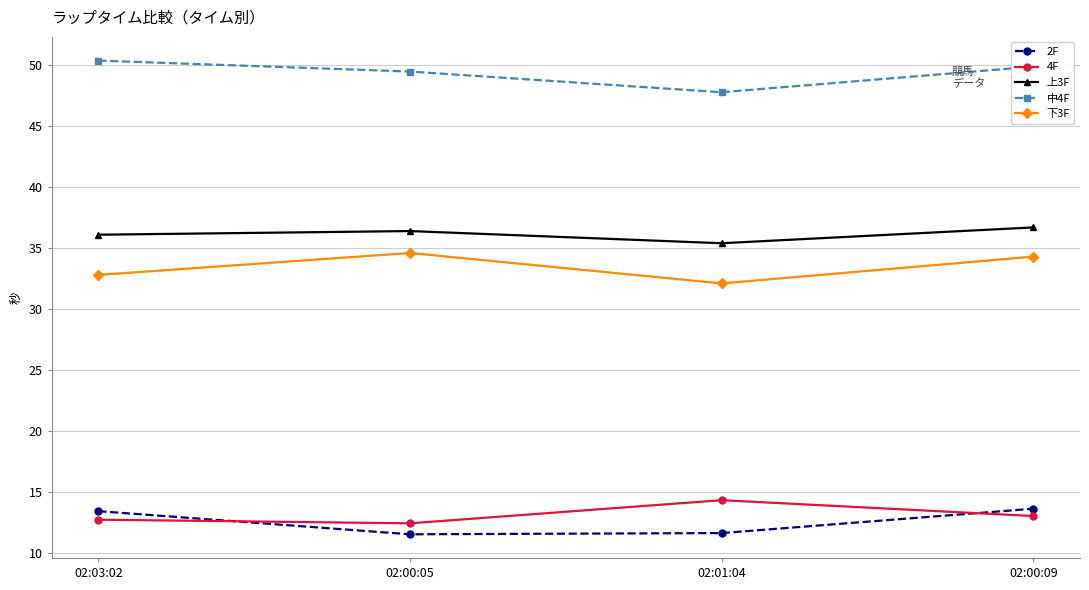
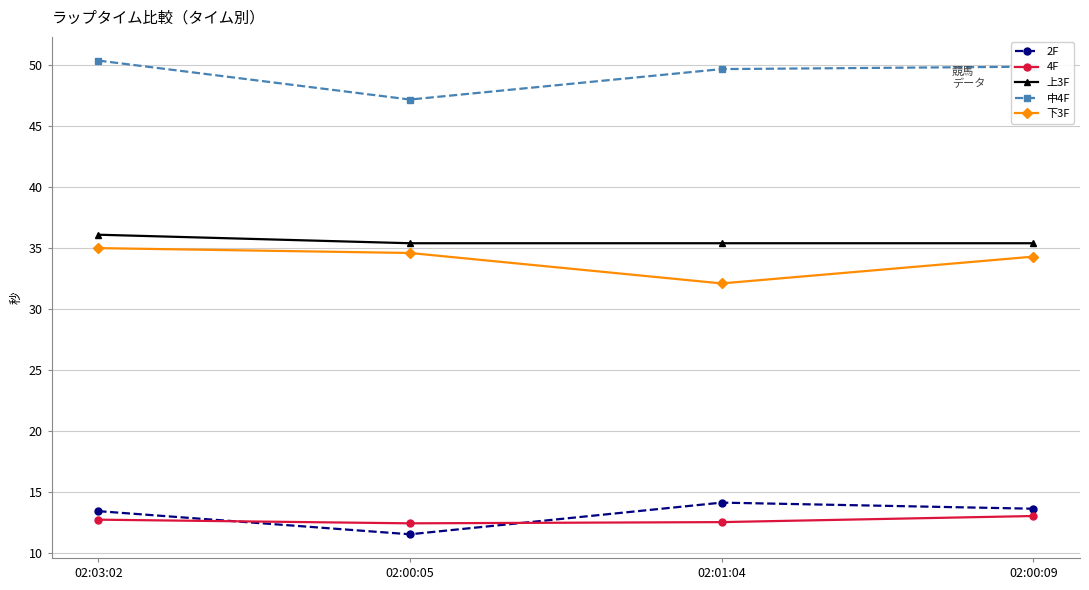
  {
    "2F": {
      "02:03:02": 13.4,
      "02:00:05": 11.5,
-     "02:01:04": 11.6,
+     "02:01:04": 14.1,
      "02:00:09": 13.6
    },
    "4F": {
      "02:03:02": 12.7,
      "02:00:05": 12.4,
-     "02:01:04": 14.3,
+     "02:01:04": 12.5,
      "02:00:09": 13.0
    },
    "上3F": {
      "02:03:02": 36.1,
-     "02:00:05": 36.4,
+     "02:00:05": 35.4,
      "02:01:04": 35.4,
-     "02:00:09": 36.7
+     "02:00:09": 35.4
    },
    "中4F": {
      "02:03:02": 50.4,
-     "02:00:05": 49.5,
-     "02:01:04": 47.8
+     "02:00:05": 47.2,
+     "02:01:04": 49.7
    },
    "下3F": {
-     "02:03:02": 32.8,
+     "02:03:02": 35.0,
      "02:00:05": 34.6,
      "02:01:04": 32.1,
      "02:00:09": 34.3
    }
  }
